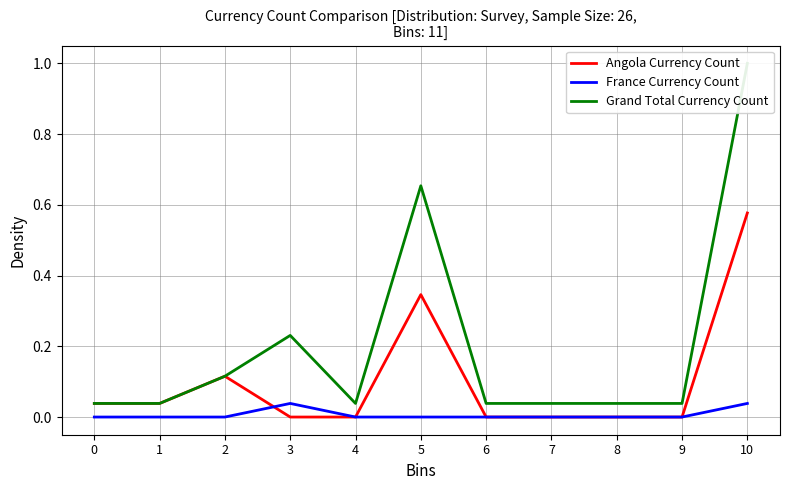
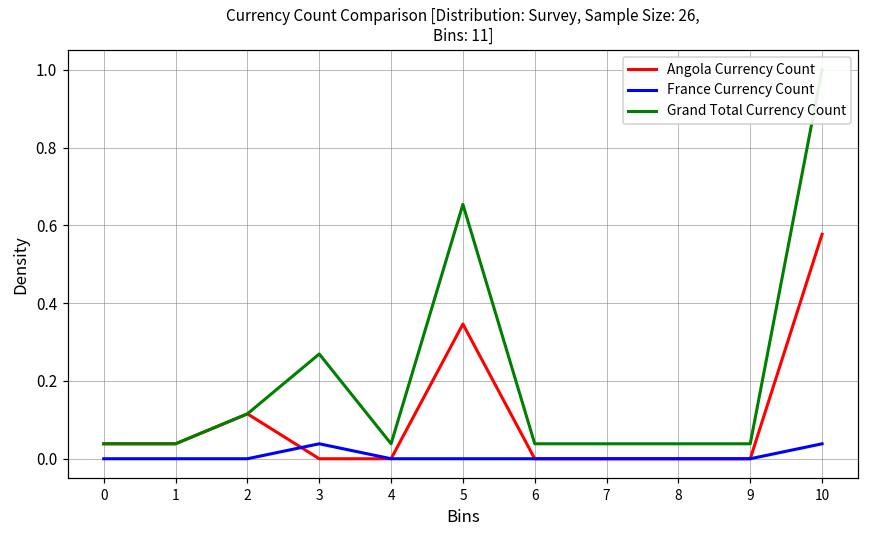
  {
    "Angola Currency Count": {
      "3": 0.00,
      "5": 0.35,
      "10": 0.58
    },
    "France Currency Count": {
      "0": 0.00,
      "1": 0.00,
      "2": 0.00,
      "3": 0.04,
      "5": 0.00,
      "10": 0.04
    },
    "Grand Total Currency Count": {
-     "3": 0.23,
+     "3": 0.27,
      "4": 0.04,
      "5": 0.65,
      "6": 0.04,
      "7": 0.04,
      "8": 0.04,
      "9": 0.04
    }
  }
